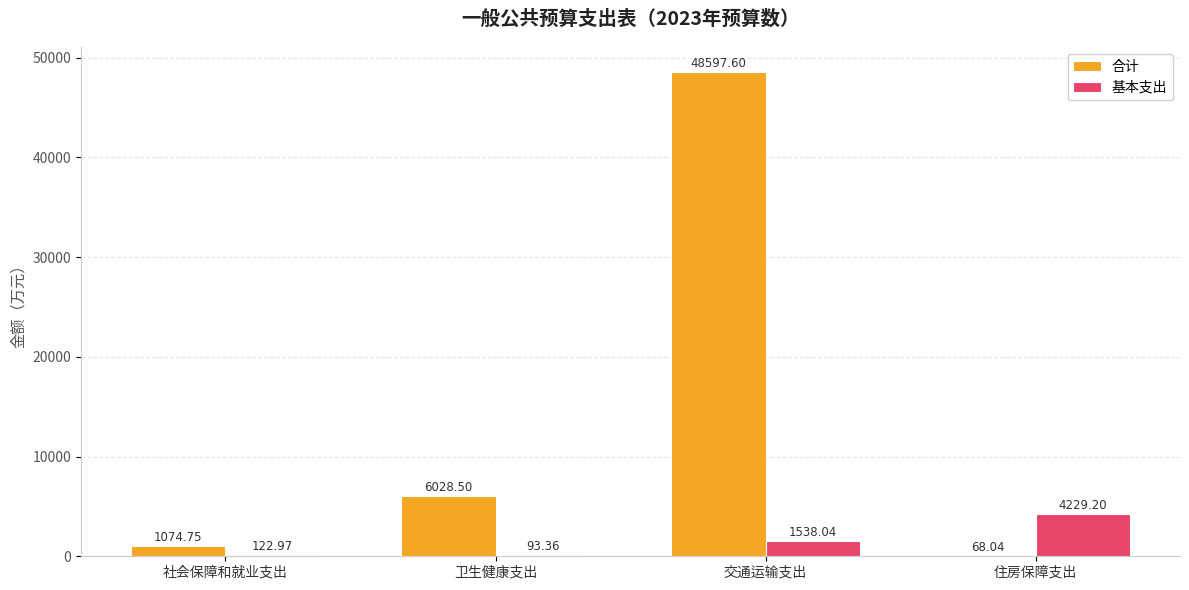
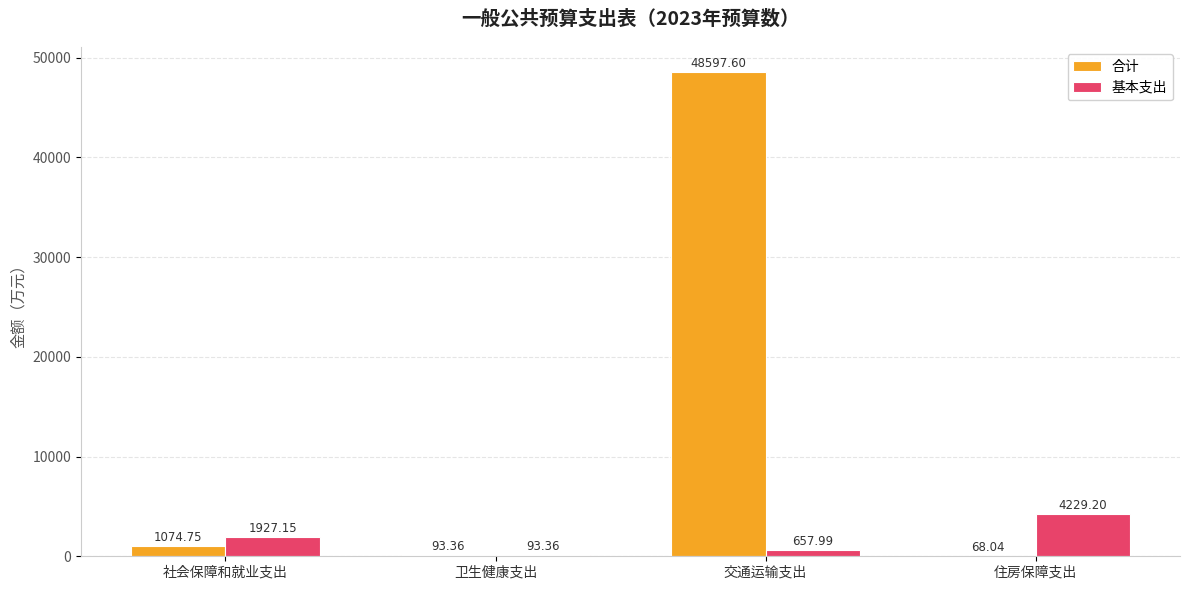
  {
    "合计": {
      "社会保障和就业支出": 1074.75,
-     "卫生健康支出": 6028.50,
+     "卫生健康支出": 93.36,
      "交通运输支出": 48597.60,
      "住房保障支出": 68.04
    },
    "基本支出": {
-     "社会保障和就业支出": 122.97,
+     "社会保障和就业支出": 1927.15,
      "卫生健康支出": 93.36,
-     "交通运输支出": 1538.04,
+     "交通运输支出": 657.99,
      "住房保障支出": 4229.20
    }
  }
